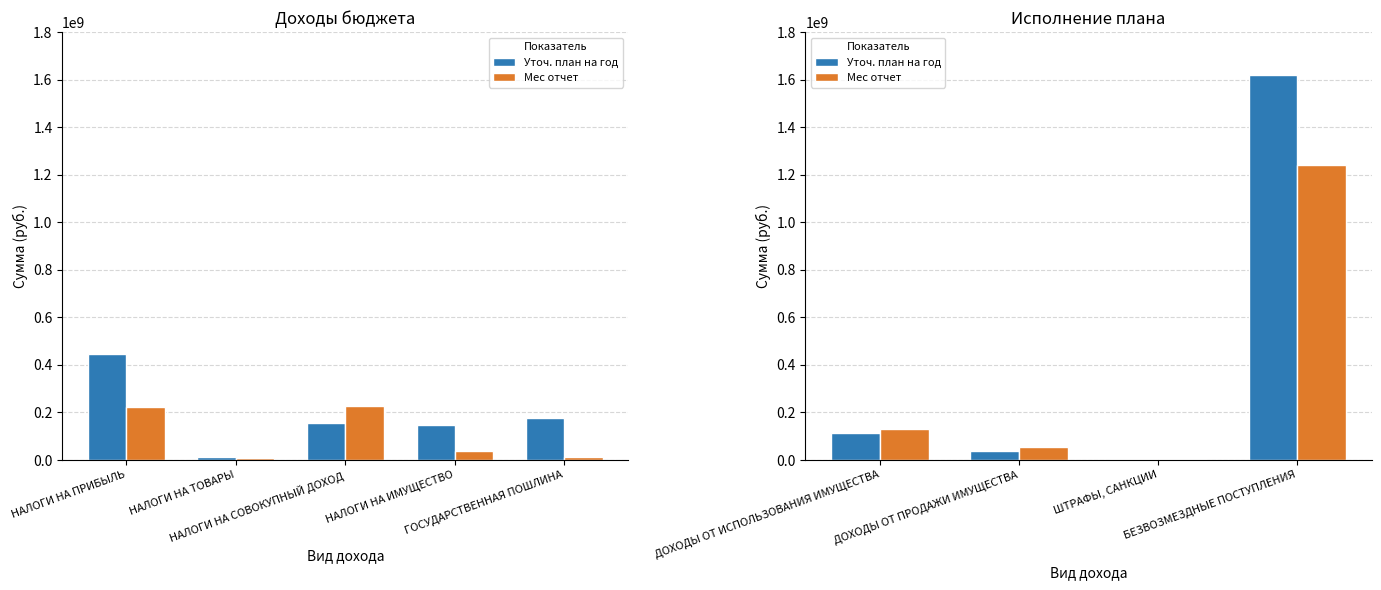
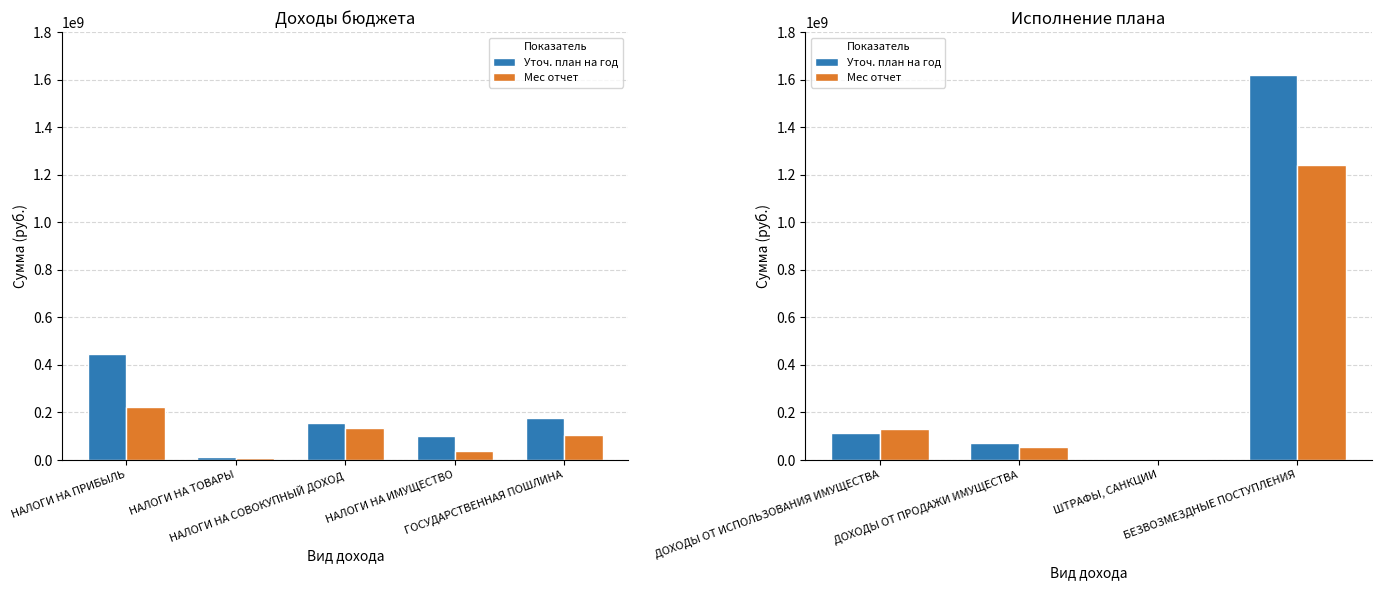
  {
    "Доходы бюджета": {
      "Уточ. план на год": {
        "НАЛОГИ НА ПРИБЫЛЬ": 450000000,
        "НАЛОГИ НА ТОВАРЫ": 10000000,
        "НАЛОГИ НА СОВОКУПНЫЙ ДОХОД": 150000000,
-       "НАЛОГИ НА ИМУЩЕСТВО": 150000000,
+       "НАЛОГИ НА ИМУЩЕСТВО": 100000000,
        "ГОСУДАРСТВЕННАЯ ПОШЛИНА": 180000000
      },
      "Мес отчет": {
        "НАЛОГИ НА ПРИБЫЛЬ": 220000000,
-       "НАЛОГИ НА СОВОКУПНЫЙ ДОХОД": 230000000,
+       "НАЛОГИ НА СОВОКУПНЫЙ ДОХОД": 130000000,
        "НАЛОГИ НА ИМУЩЕСТВО": 40000000,
-       "ГОСУДАРСТВЕННАЯ ПОШЛИНА": 10000000
+       "ГОСУДАРСТВЕННАЯ ПОШЛИНА": 110000000
      }
    },
    "Исполнение плана": {
      "Уточ. план на год": {
        "ДОХОДЫ ОТ ИСПОЛЬЗОВАНИЯ ИМУЩЕСТВА": 110000000,
-       "ДОХОДЫ ОТ ПРОДАЖИ ИМУЩЕСТВА": 40000000,
+       "ДОХОДЫ ОТ ПРОДАЖИ ИМУЩЕСТВА": 70000000,
        "БЕЗВОЗМЕЗДНЫЕ ПОСТУПЛЕНИЯ": 1620000000
      },
      "Мес отчет": {
        "ДОХОДЫ ОТ ИСПОЛЬЗОВАНИЯ ИМУЩЕСТВА": 130000000,
        "ДОХОДЫ ОТ ПРОДАЖИ ИМУЩЕСТВА": 50000000,
        "БЕЗВОЗМЕЗДНЫЕ ПОСТУПЛЕНИЯ": 1240000000
      }
    }
  }
